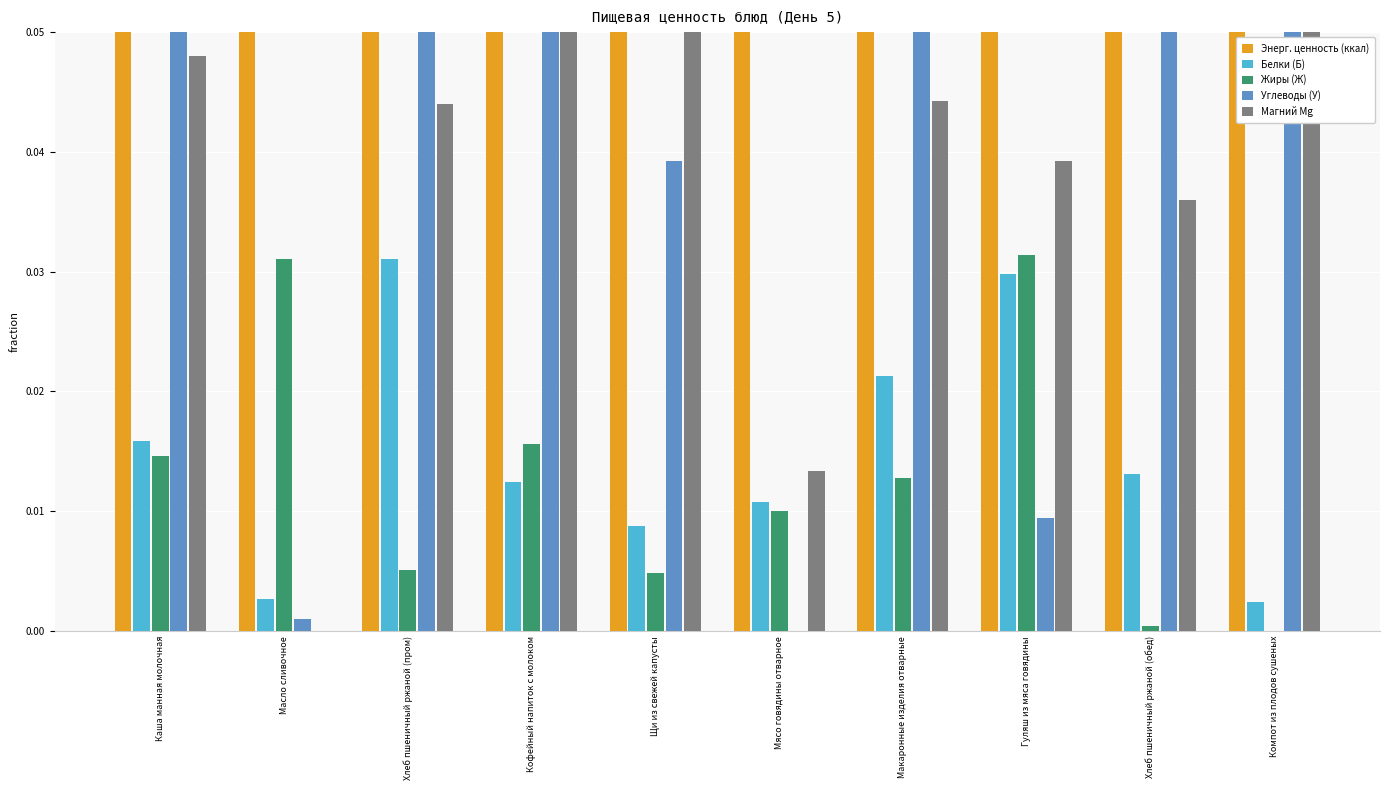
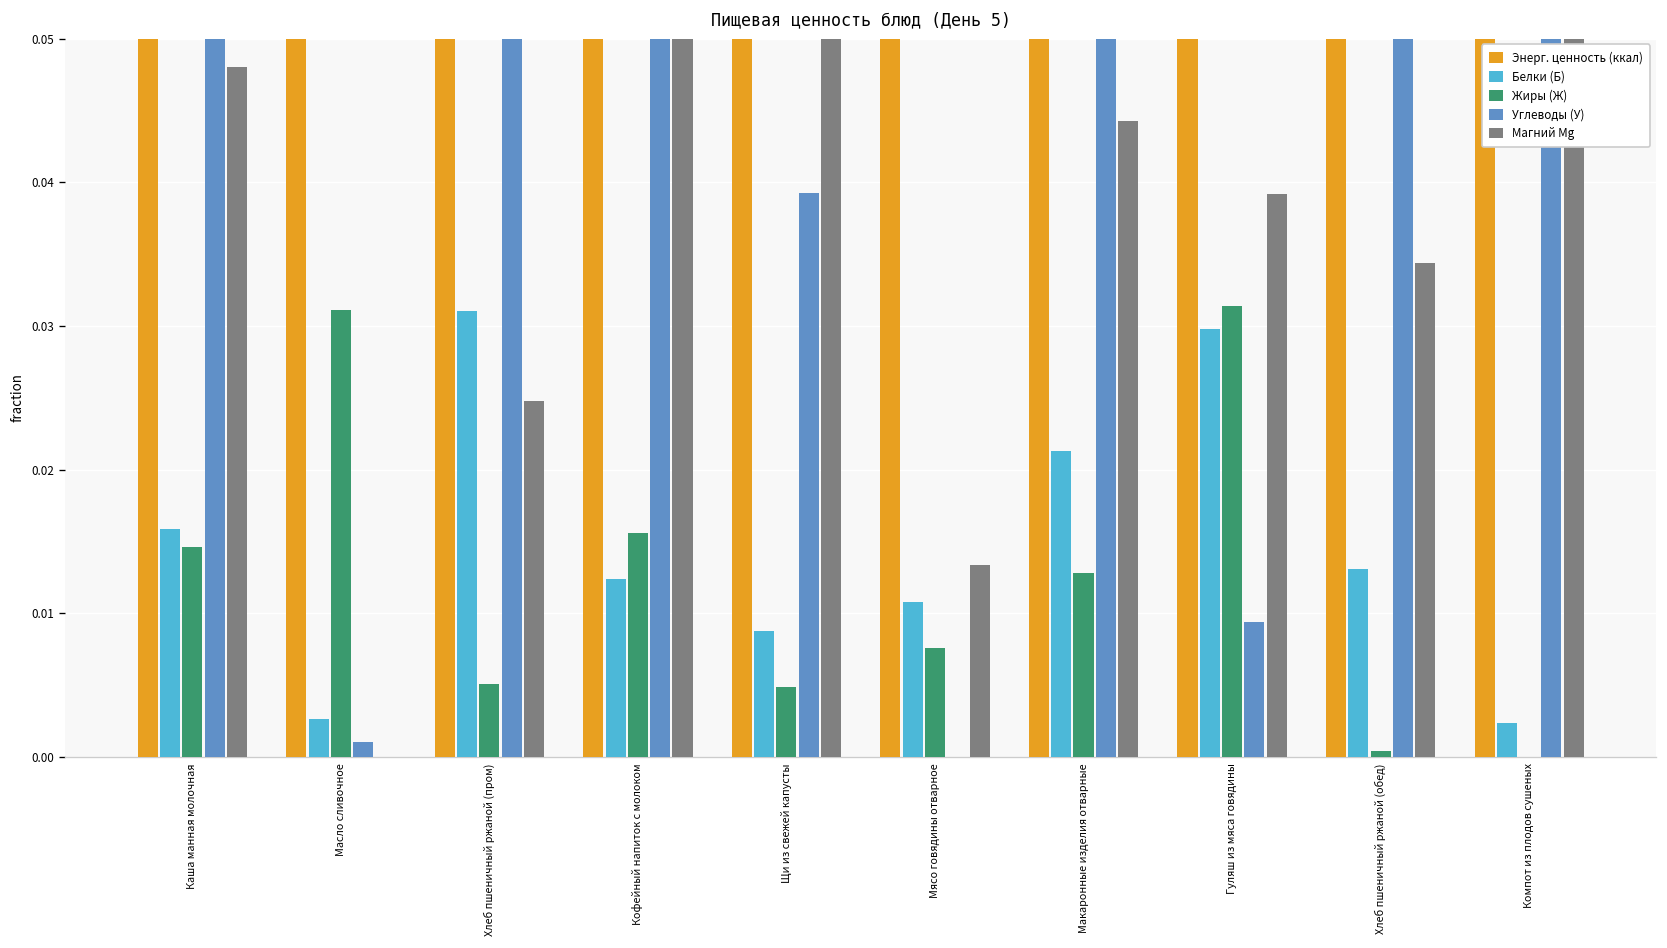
  {
    "Жиры (Ж)": {
      "Каша манная молочная": 0.0146,
      "Масло сливочное": 0.0311,
      "Хлеб пшеничный ржаной (пром)": 0.0051,
      "Кофейный напиток с молоком": 0.0156,
      "Щи из свежей капусты": 0.0049,
-     "Мясо говядины отварное": 0.0100,
+     "Мясо говядины отварное": 0.0076,
      "Макаронные изделия отварные": 0.0128,
      "Гуляш из мяса говядины": 0.0314,
      "Хлеб пшеничный ржаной (обед)": 0.0004,
      "Компот из плодов сушеных": 0.0000
    },
    "Магний Mg": {
      "Каша манная молочная": 0.0480,
      "Масло сливочное": 0.0000,
-     "Хлеб пшеничный ржаной (пром)": 0.0440,
+     "Хлеб пшеничный ржаной (пром)": 0.0248,
      "Мясо говядины отварное": 0.0134,
      "Макаронные изделия отварные": 0.0443,
      "Гуляш из мяса говядины": 0.0392,
-     "Хлеб пшеничный ржаной (обед)": 0.0360
+     "Хлеб пшеничный ржаной (обед)": 0.0344
    }
  }
